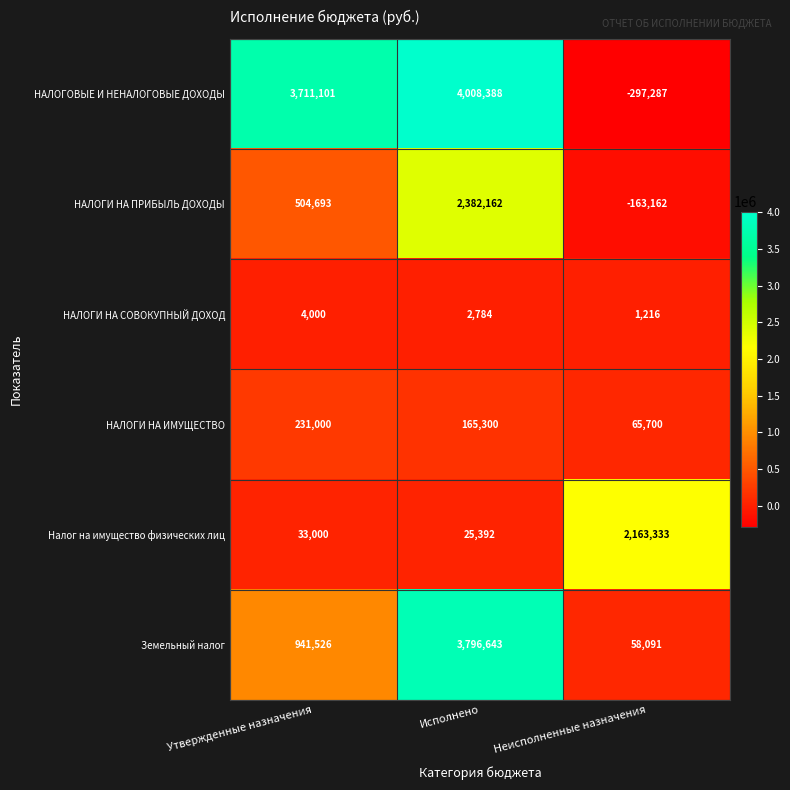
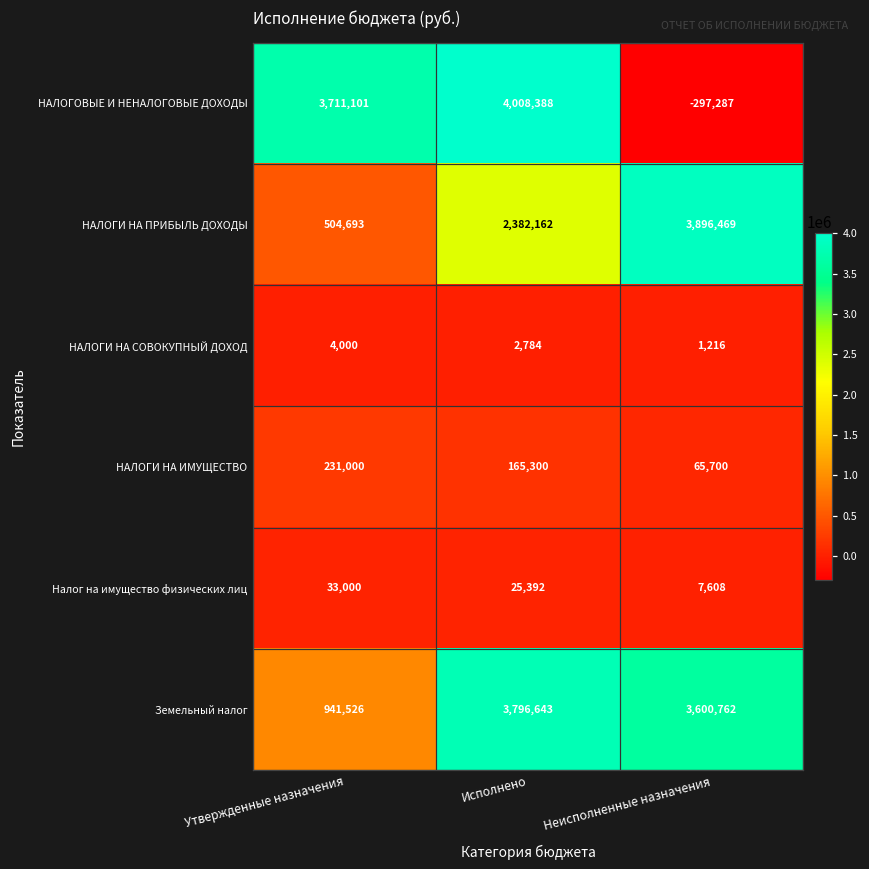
  {
    "НАЛОГОВЫЕ И НЕНАЛОГОВЫЕ ДОХОДЫ": {
      "Утвержденные назначения": "3,711,101",
      "Исполнено": "4,008,388",
      "Неисполненные назначения": "-297,287"
    },
    "НАЛОГИ НА ПРИБЫЛЬ ДОХОДЫ": {
      "Утвержденные назначения": "504,693",
      "Исполнено": "2,382,162",
-     "Неисполненные назначения": "-163,162"
+     "Неисполненные назначения": "3,896,469"
    },
    "НАЛОГИ НА СОВОКУПНЫЙ ДОХОД": {
      "Утвержденные назначения": "4,000",
      "Исполнено": "2,784",
      "Неисполненные назначения": "1,216"
    },
    "НАЛОГИ НА ИМУЩЕСТВО": {
      "Утвержденные назначения": "231,000",
      "Исполнено": "165,300",
      "Неисполненные назначения": "65,700"
    },
    "Налог на имущество физических лиц": {
      "Утвержденные назначения": "33,000",
      "Исполнено": "25,392",
-     "Неисполненные назначения": "2,163,333"
+     "Неисполненные назначения": "7,608"
    },
    "Земельный налог": {
      "Утвержденные назначения": "941,526",
      "Исполнено": "3,796,643",
-     "Неисполненные назначения": "58,091"
+     "Неисполненные назначения": "3,600,762"
    }
  }
